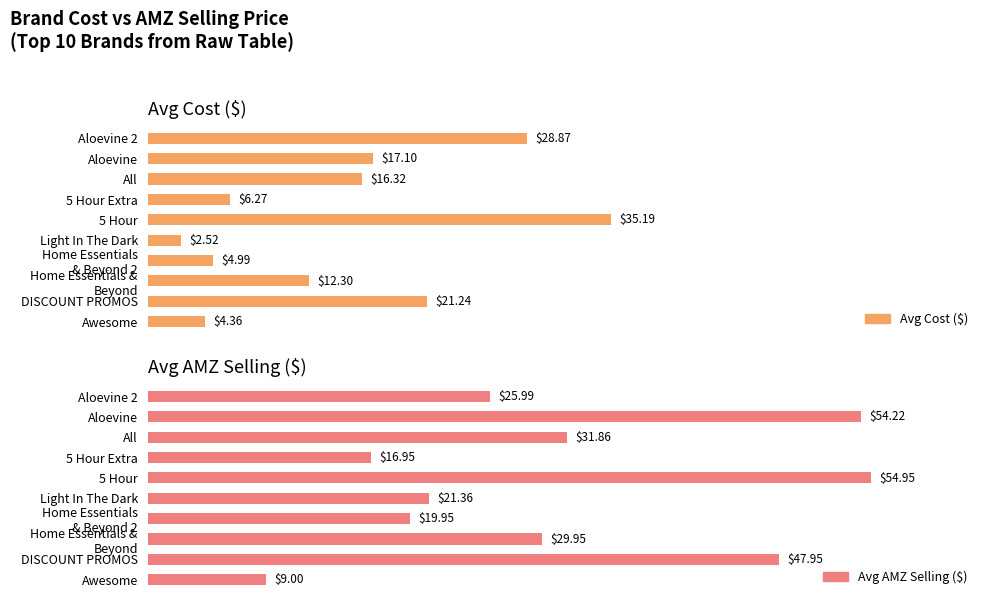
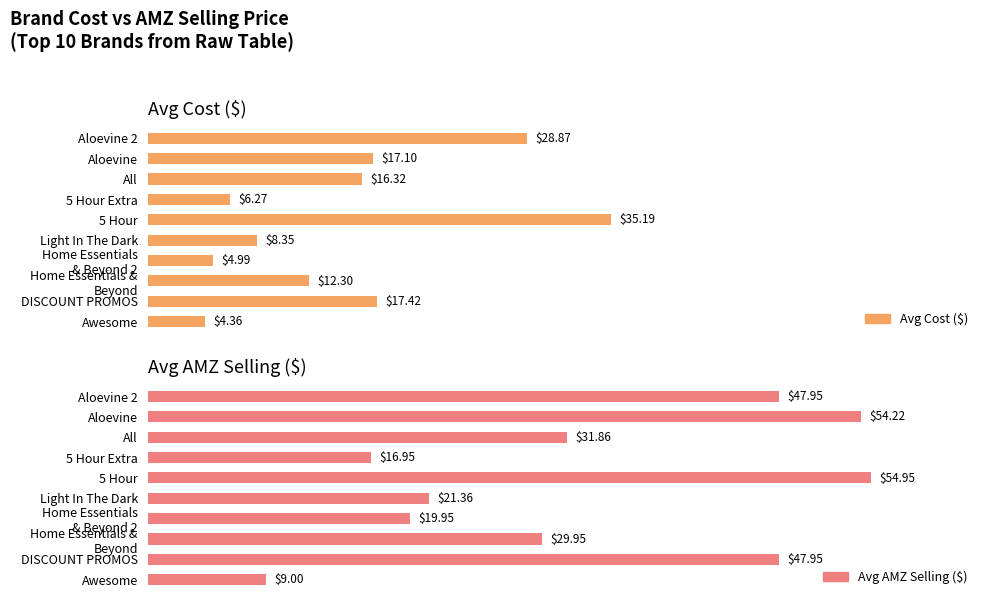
  {
    "Avg Cost ($)": {
      "Aloevine 2": "$28.87",
      "Aloevine": "$17.10",
      "All": "$16.32",
      "5 Hour Extra": "$6.27",
      "5 Hour": "$35.19",
-     "Light In The Dark": "$2.52",
-     "DISCOUNT PROMOS": "$21.24",
+     "Light In The Dark": "$8.35",
+     "DISCOUNT PROMOS": "$17.42",
      "Awesome": "$4.36"
    },
    "Avg AMZ Selling ($)": {
-     "Aloevine 2": "$25.99",
+     "Aloevine 2": "$47.95",
      "Aloevine": "$54.22",
      "All": "$31.86",
      "5 Hour Extra": "$16.95",
      "5 Hour": "$54.95",
      "Light In The Dark": "$21.36",
      "DISCOUNT PROMOS": "$47.95",
      "Awesome": "$9.00"
    }
  }
